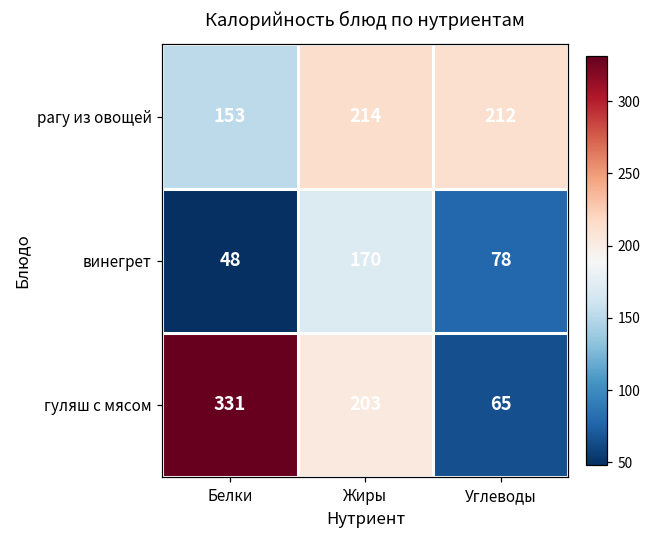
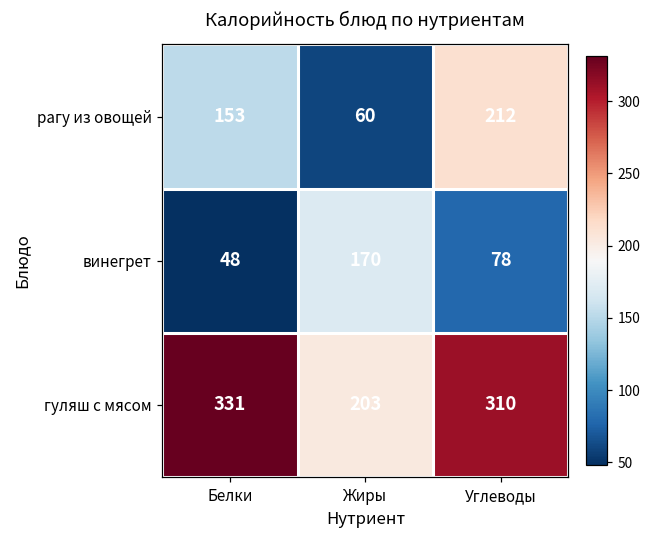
  {
    "рагу из овощей": {
      "Белки": 153,
-     "Жиры": 214
+     "Жиры": 60
    },
    "винегрет": {
      "Белки": 48,
      "Углеводы": 78
    },
    "гуляш с мясом": {
      "Белки": 331,
-     "Углеводы": 65
+     "Углеводы": 310
    }
  }
